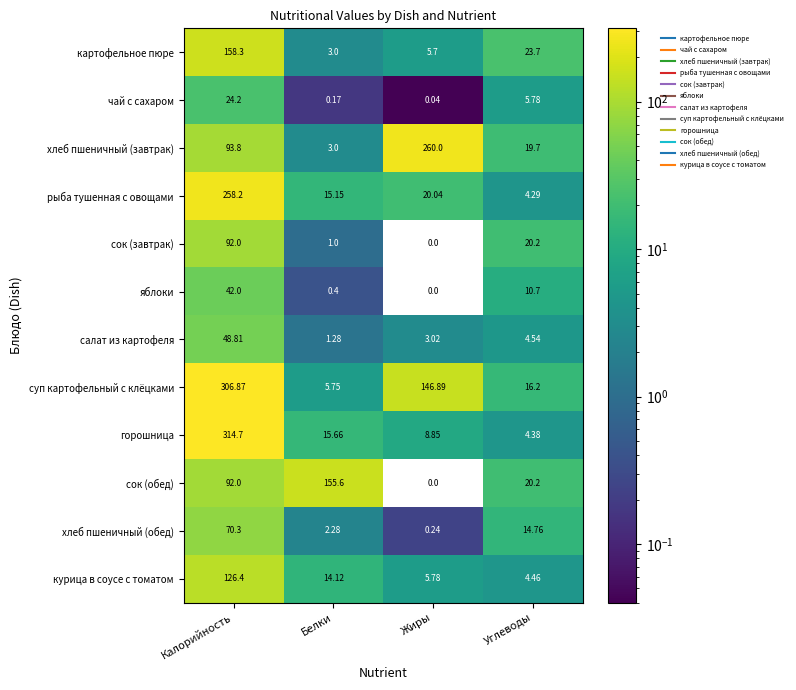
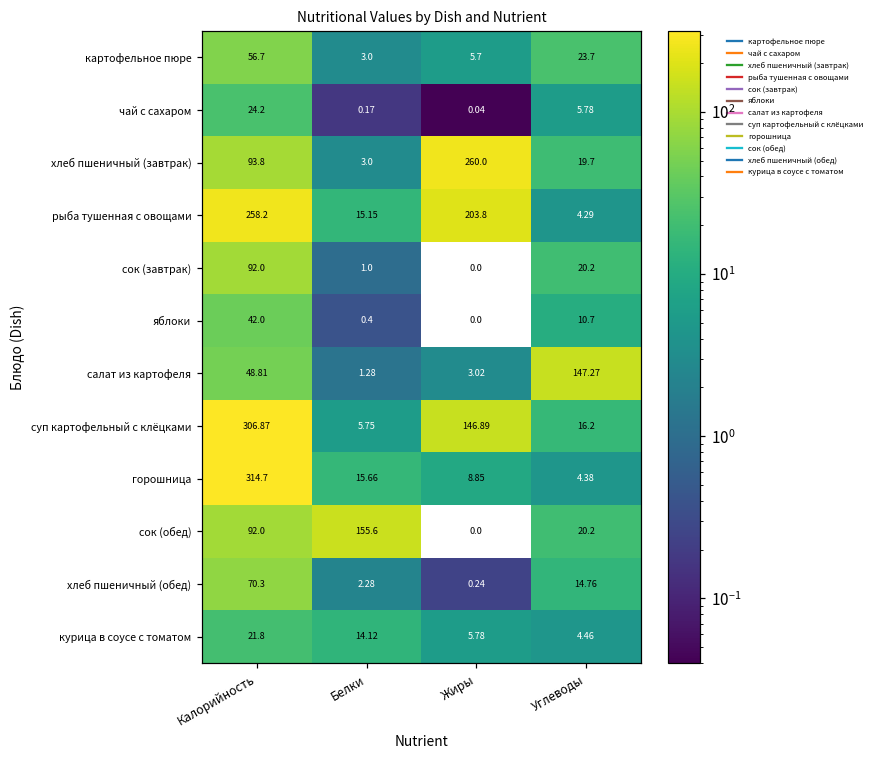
  {
    "картофельное пюре": {
-     "Калорийность": 158.3,
+     "Калорийность": 56.7,
      "Белки": 3.0,
      "Жиры": 5.7,
      "Углеводы": 23.7
    },
    "чай с сахаром": {
      "Калорийность": 24.2,
      "Белки": 0.17,
      "Жиры": 0.04,
      "Углеводы": 5.78
    },
    "хлеб пшеничный (завтрак)": {
      "Калорийность": 93.8,
      "Белки": 3.0,
      "Жиры": 260.0,
      "Углеводы": 19.7
    },
    "рыба тушенная с овощами": {
      "Калорийность": 258.2,
      "Белки": 15.15,
-     "Жиры": 20.04,
+     "Жиры": 203.8,
      "Углеводы": 4.29
    },
    "сок (завтрак)": {
      "Калорийность": 92.0,
      "Белки": 1.0,
      "Жиры": 0.0,
      "Углеводы": 20.2
    },
    "яблоки": {
      "Калорийность": 42.0,
      "Белки": 0.4,
      "Жиры": 0.0,
      "Углеводы": 10.7
    },
    "салат из картофеля": {
      "Калорийность": 48.81,
      "Белки": 1.28,
      "Жиры": 3.02,
-     "Углеводы": 4.54
+     "Углеводы": 147.27
    },
    "суп картофельный с клёцками": {
      "Калорийность": 306.87,
      "Белки": 5.75,
      "Жиры": 146.89,
      "Углеводы": 16.2
    },
    "горошница": {
      "Калорийность": 314.7,
      "Белки": 15.66,
      "Жиры": 8.85,
      "Углеводы": 4.38
    },
    "сок (обед)": {
      "Калорийность": 92.0,
      "Белки": 155.6,
      "Жиры": 0.0,
      "Углеводы": 20.2
    },
    "хлеб пшеничный (обед)": {
      "Калорийность": 70.3,
      "Белки": 2.28,
      "Жиры": 0.24,
      "Углеводы": 14.76
    },
    "курица в соусе с томатом": {
-     "Калорийность": 126.4,
+     "Калорийность": 21.8,
      "Белки": 14.12,
      "Жиры": 5.78,
      "Углеводы": 4.46
    }
  }
